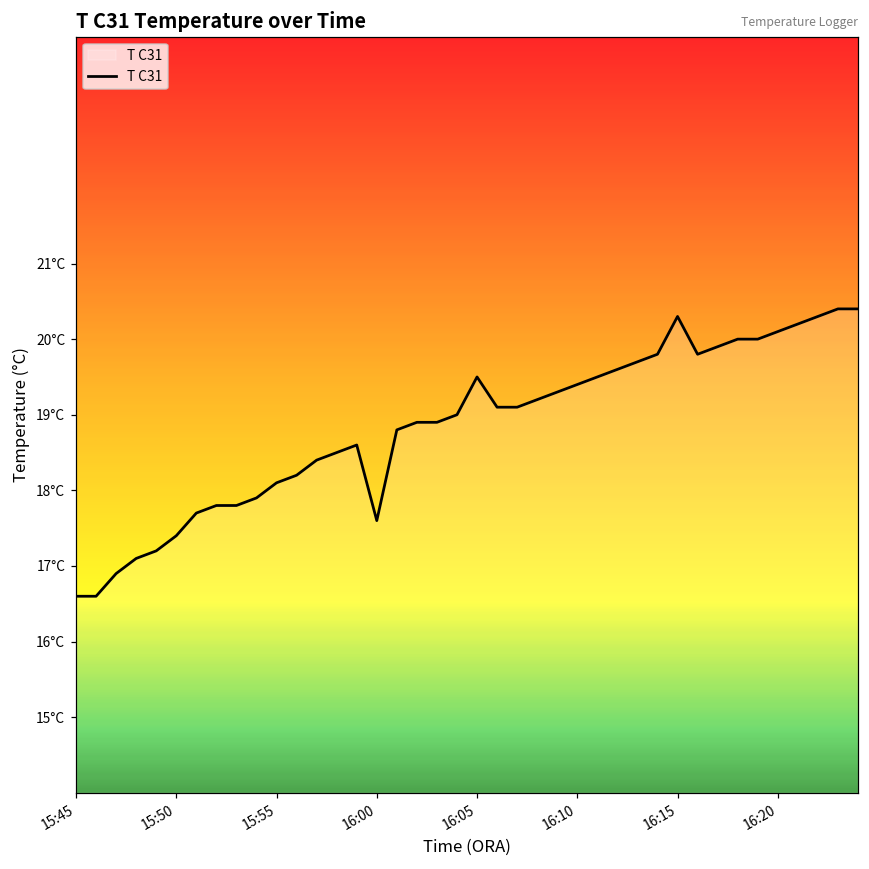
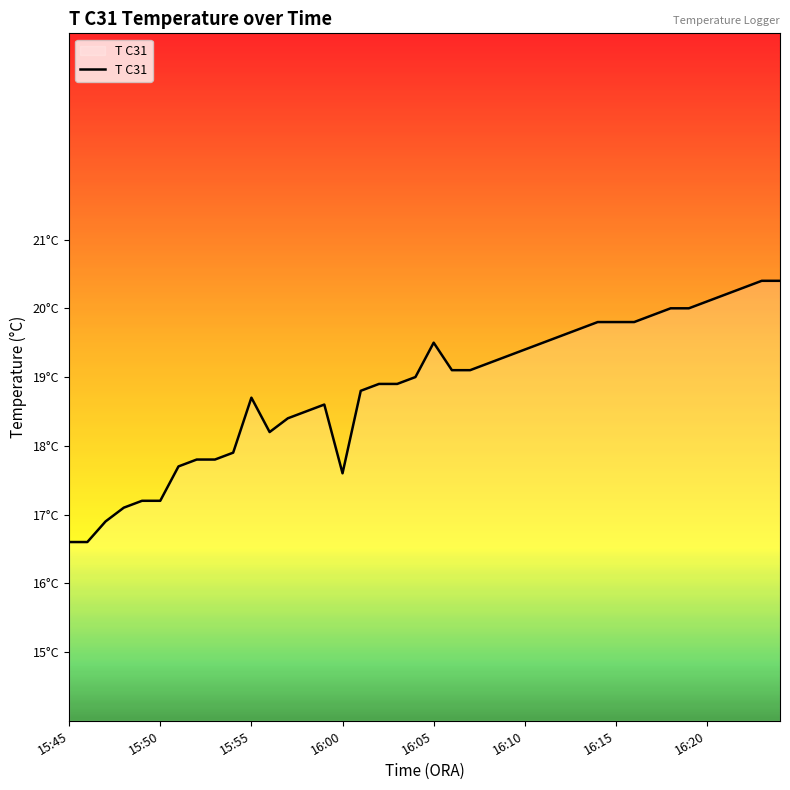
  {
    "15:45": "16.6°C",
-   "15:50": "17.4°C",
-   "15:55": "18.1°C",
+   "15:50": "17.2°C",
+   "15:55": "18.7°C",
    "16:00": "17.6°C",
    "16:05": "19.5°C",
    "16:10": "19.4°C",
-   "16:15": "20.3°C",
+   "16:15": "19.8°C",
    "16:20": "20.1°C"
  }
